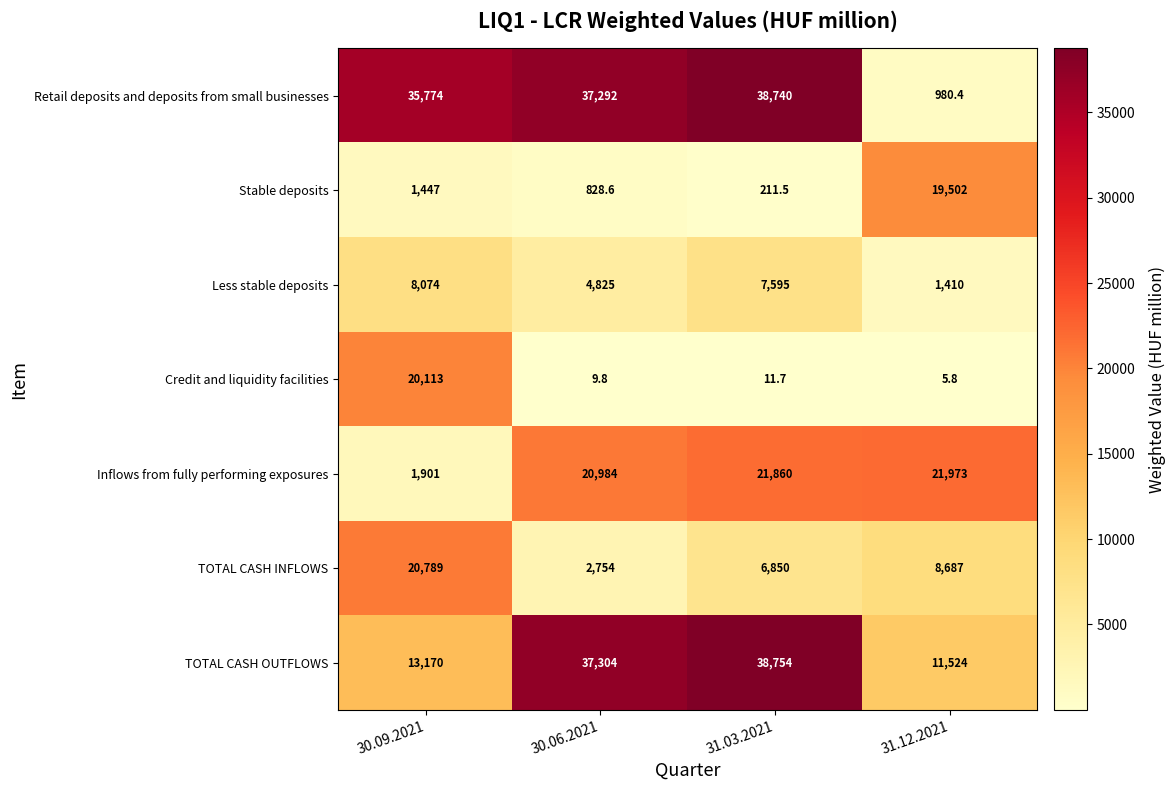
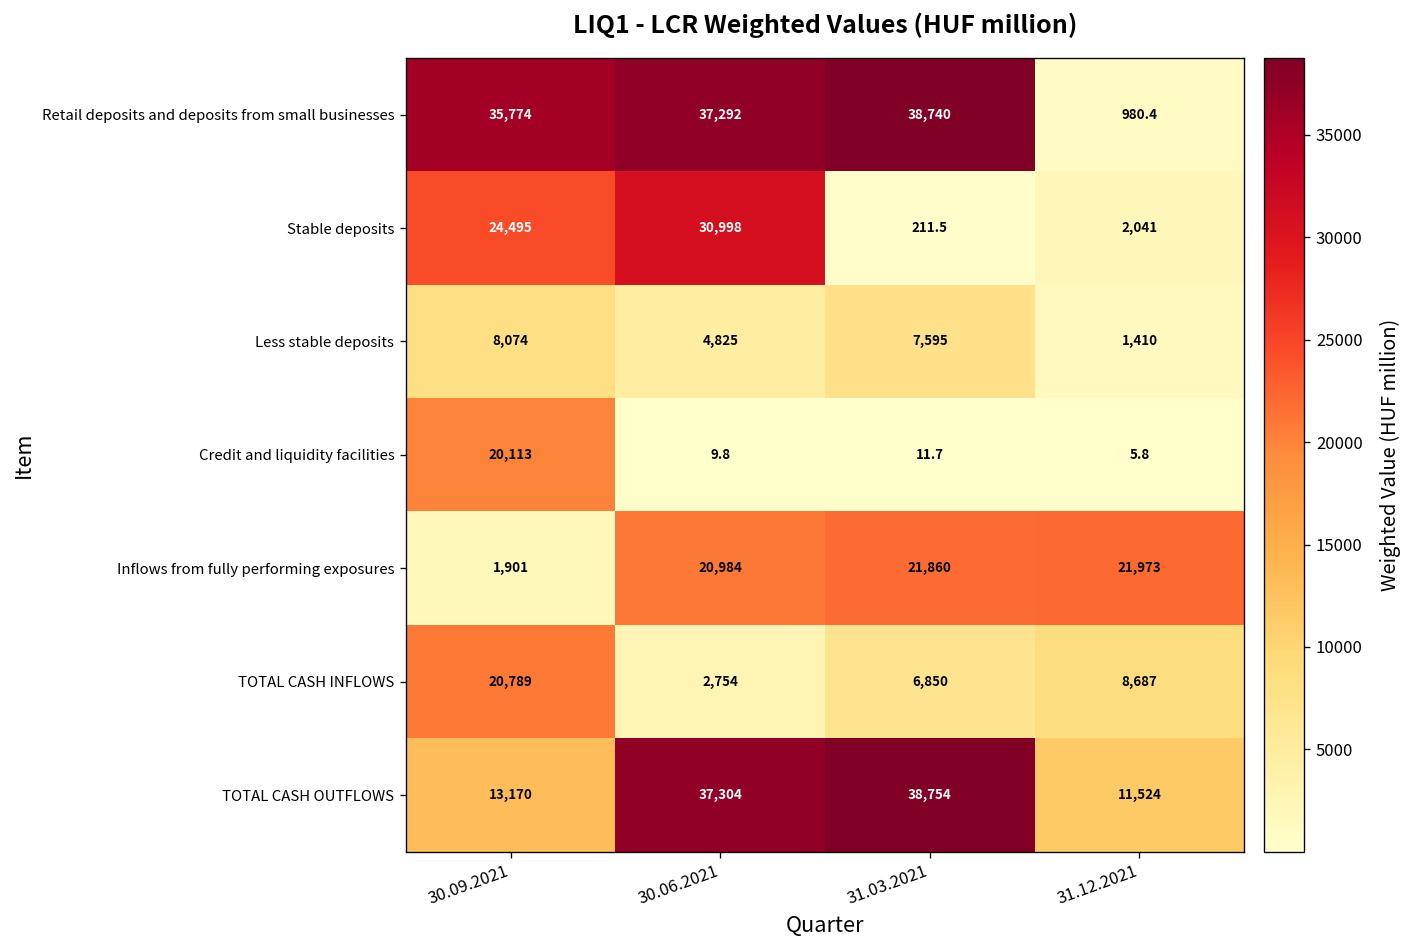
  {
    "Retail deposits and deposits from small businesses": {
      "30.09.2021": "35,774",
      "30.06.2021": "37,292",
      "31.03.2021": "38,740",
      "31.12.2021": "980.4"
    },
    "Stable deposits": {
-     "30.09.2021": "1,447",
-     "30.06.2021": "828.6",
+     "30.09.2021": "24,495",
+     "30.06.2021": "30,998",
      "31.03.2021": "211.5",
-     "31.12.2021": "19,502"
+     "31.12.2021": "2,041"
    },
    "Less stable deposits": {
      "30.09.2021": "8,074",
      "30.06.2021": "4,825",
      "31.03.2021": "7,595",
      "31.12.2021": "1,410"
    },
    "Credit and liquidity facilities": {
      "30.09.2021": "20,113",
      "30.06.2021": "9.8",
      "31.03.2021": "11.7",
      "31.12.2021": "5.8"
    },
    "Inflows from fully performing exposures": {
      "30.09.2021": "1,901",
      "30.06.2021": "20,984",
      "31.03.2021": "21,860",
      "31.12.2021": "21,973"
    },
    "TOTAL CASH INFLOWS": {
      "30.09.2021": "20,789",
      "30.06.2021": "2,754",
      "31.03.2021": "6,850",
      "31.12.2021": "8,687"
    },
    "TOTAL CASH OUTFLOWS": {
      "30.09.2021": "13,170",
      "30.06.2021": "37,304",
      "31.03.2021": "38,754",
      "31.12.2021": "11,524"
    }
  }
